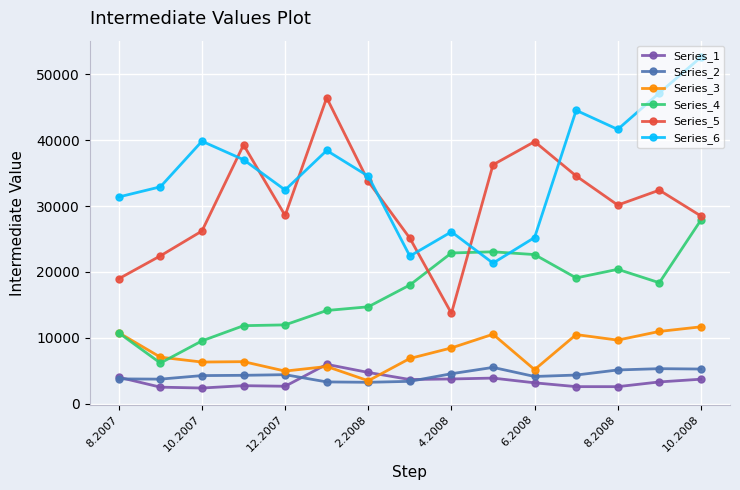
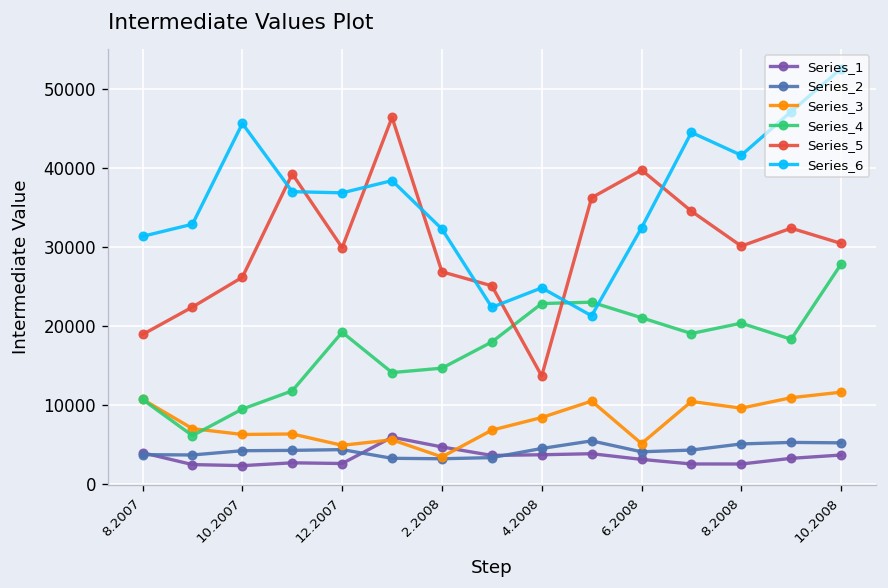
  {
    "Series_3": {
      "10.2007": 6000,
      "12.2007": 5000,
      "4.2008": 8000,
      "6.2008": 5000,
      "8.2008": 10000,
      "10.2008": 12000
    },
    "Series_4": {
      "10.2007": 10000,
-     "12.2007": 12000,
+     "12.2007": 19000,
      "2.2008": 15000,
      "4.2008": 23000,
-     "6.2008": 23000,
+     "6.2008": 21000,
      "8.2008": 20000,
      "10.2008": 28000
    },
    "Series_5": {
      "8.2007": 19000,
      "10.2007": 26000,
-     "12.2007": 29000,
-     "2.2008": 34000,
+     "12.2007": 30000,
+     "2.2008": 27000,
      "4.2008": 14000,
      "6.2008": 40000,
      "8.2008": 30000,
-     "10.2008": 29000
+     "10.2008": 30000
    },
    "Series_6": {
      "8.2007": 31000,
-     "10.2007": 40000,
-     "12.2007": 32000,
-     "2.2008": 35000,
-     "4.2008": 26000,
-     "6.2008": 25000,
+     "10.2007": 46000,
+     "12.2007": 37000,
+     "2.2008": 32000,
+     "4.2008": 25000,
+     "6.2008": 32000,
      "8.2008": 42000
    }
  }
